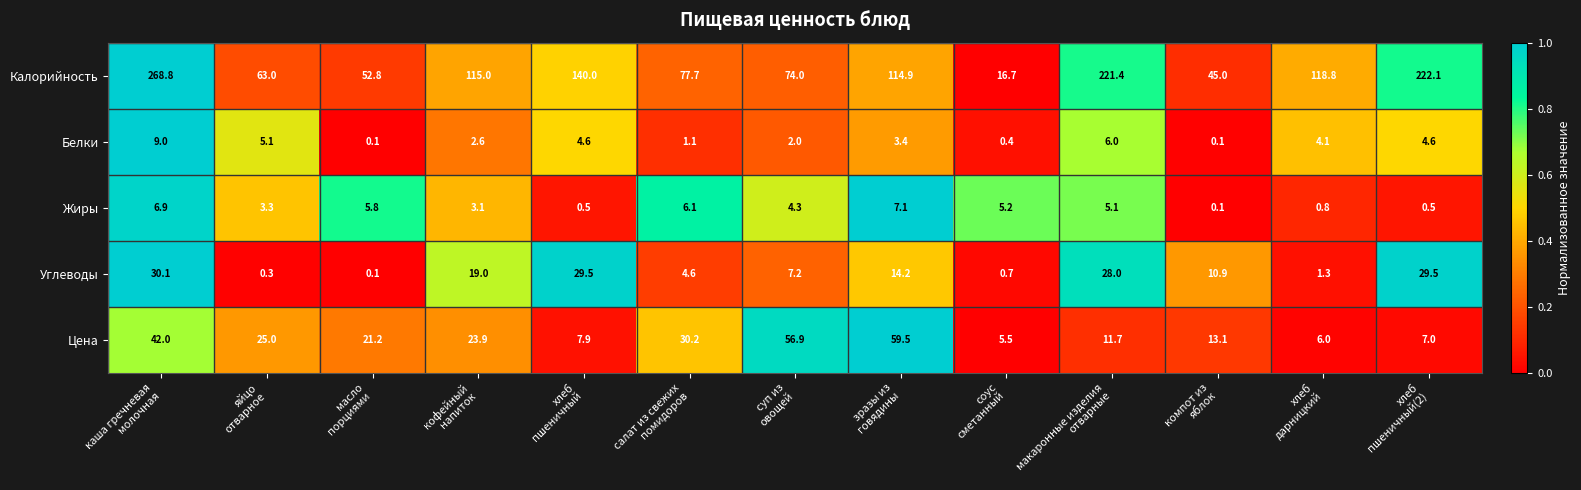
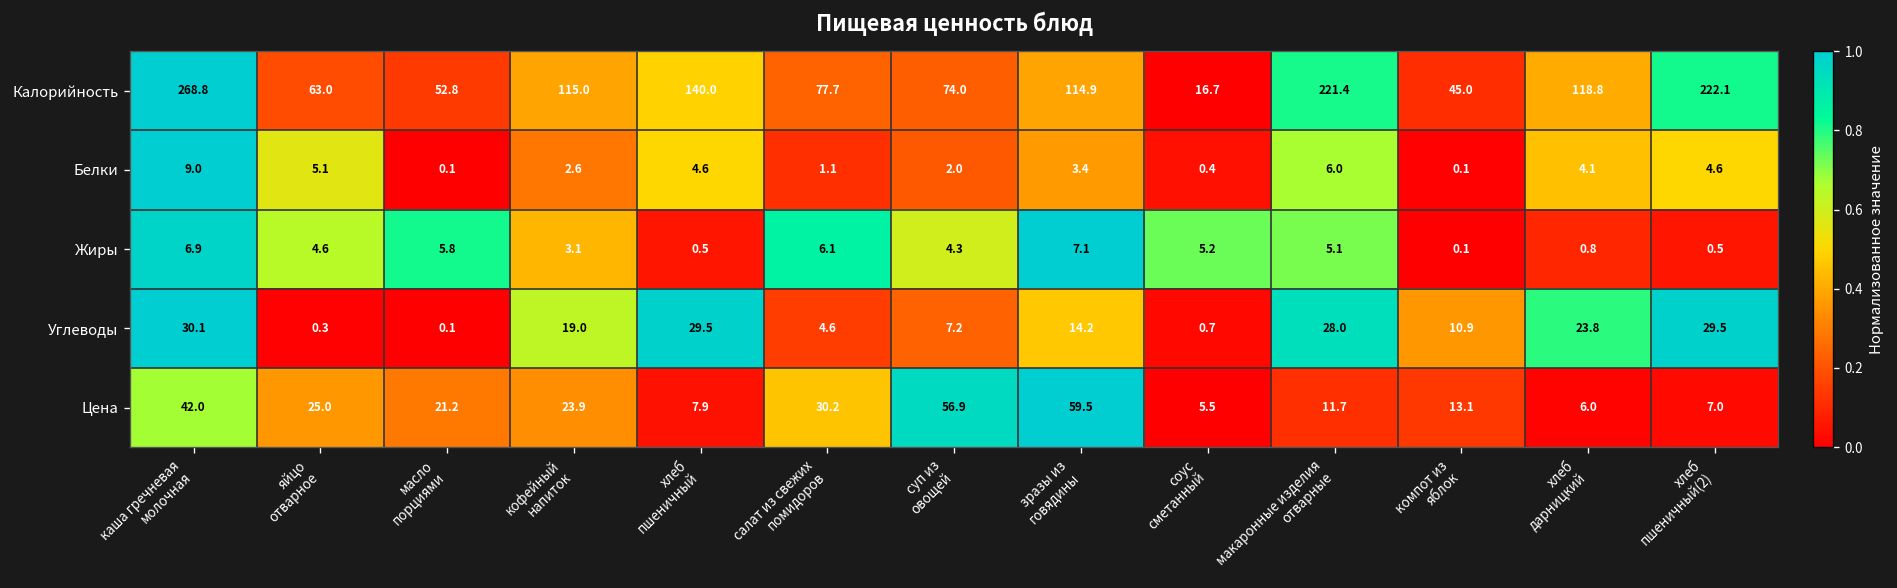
  {
    "Калорийность": {
      "каша гречневая молочная": 268.8,
      "яйцо отварное": 63.0,
      "масло порциями": 52.8,
      "кофейный напиток": 115.0,
      "хлеб пшеничный": 140.0,
      "салат из свежих помидоров": 77.7,
      "суп из овощей": 74.0,
      "зразы из говядины": 114.9,
      "соус сметанный": 16.7,
      "макаронные изделия отварные": 221.4,
      "компот из яблок": 45.0,
      "хлеб дарницкий": 118.8,
      "хлеб пшеничный(2)": 222.1
    },
    "Белки": {
      "каша гречневая молочная": 9.0,
      "яйцо отварное": 5.1,
      "масло порциями": 0.1,
      "кофейный напиток": 2.6,
      "хлеб пшеничный": 4.6,
      "салат из свежих помидоров": 1.1,
      "суп из овощей": 2.0,
      "зразы из говядины": 3.4,
      "соус сметанный": 0.4,
      "макаронные изделия отварные": 6.0,
      "компот из яблок": 0.1,
      "хлеб дарницкий": 4.1,
      "хлеб пшеничный(2)": 4.6
    },
    "Жиры": {
      "каша гречневая молочная": 6.9,
-     "яйцо отварное": 3.3,
+     "яйцо отварное": 4.6,
      "масло порциями": 5.8,
      "кофейный напиток": 3.1,
      "хлеб пшеничный": 0.5,
      "салат из свежих помидоров": 6.1,
      "суп из овощей": 4.3,
      "зразы из говядины": 7.1,
      "соус сметанный": 5.2,
      "макаронные изделия отварные": 5.1,
      "компот из яблок": 0.1,
      "хлеб дарницкий": 0.8,
      "хлеб пшеничный(2)": 0.5
    },
    "Углеводы": {
      "каша гречневая молочная": 30.1,
      "яйцо отварное": 0.3,
      "масло порциями": 0.1,
      "кофейный напиток": 19.0,
      "хлеб пшеничный": 29.5,
      "салат из свежих помидоров": 4.6,
      "суп из овощей": 7.2,
      "зразы из говядины": 14.2,
      "соус сметанный": 0.7,
      "макаронные изделия отварные": 28.0,
      "компот из яблок": 10.9,
-     "хлеб дарницкий": 1.3,
+     "хлеб дарницкий": 23.8,
      "хлеб пшеничный(2)": 29.5
    },
    "Цена": {
      "каша гречневая молочная": 42.0,
      "яйцо отварное": 25.0,
      "масло порциями": 21.2,
      "кофейный напиток": 23.9,
      "хлеб пшеничный": 7.9,
      "салат из свежих помидоров": 30.2,
      "суп из овощей": 56.9,
      "зразы из говядины": 59.5,
      "соус сметанный": 5.5,
      "макаронные изделия отварные": 11.7,
      "компот из яблок": 13.1,
      "хлеб дарницкий": 6.0,
      "хлеб пшеничный(2)": 7.0
    }
  }
